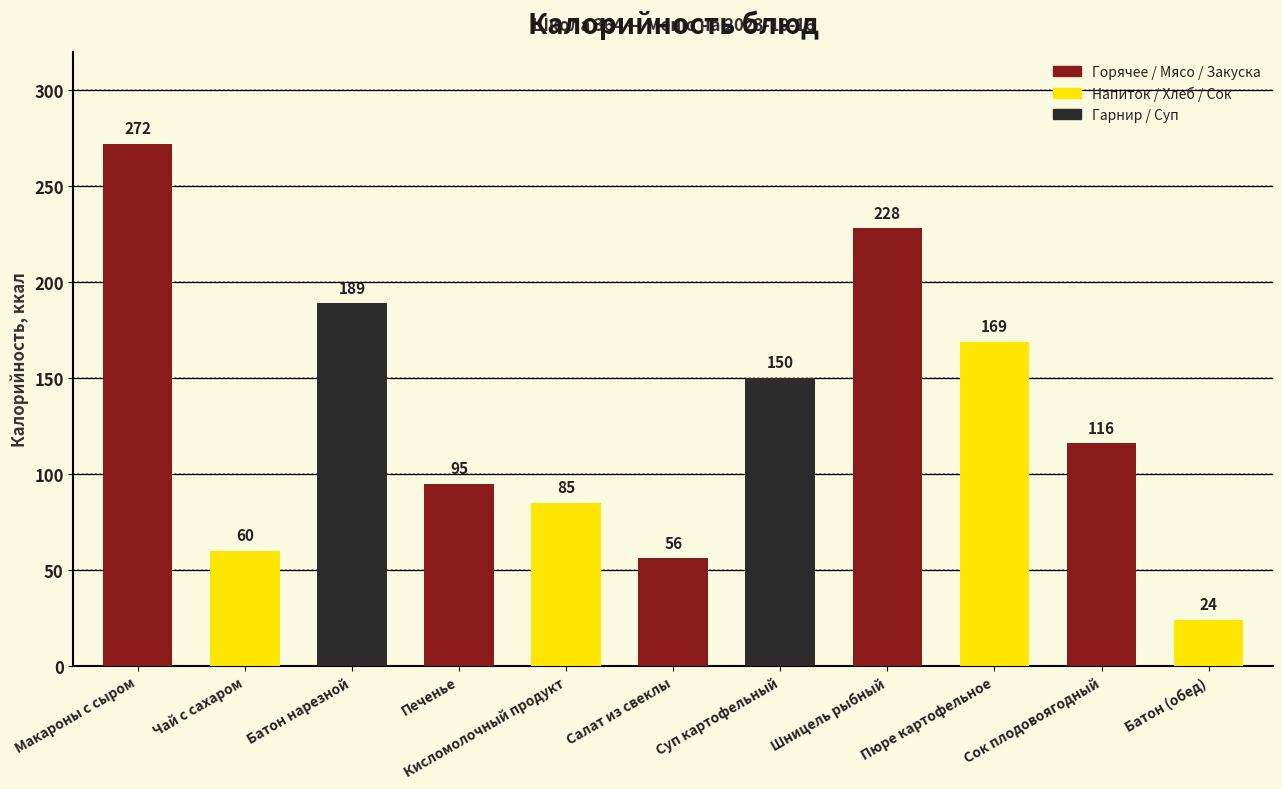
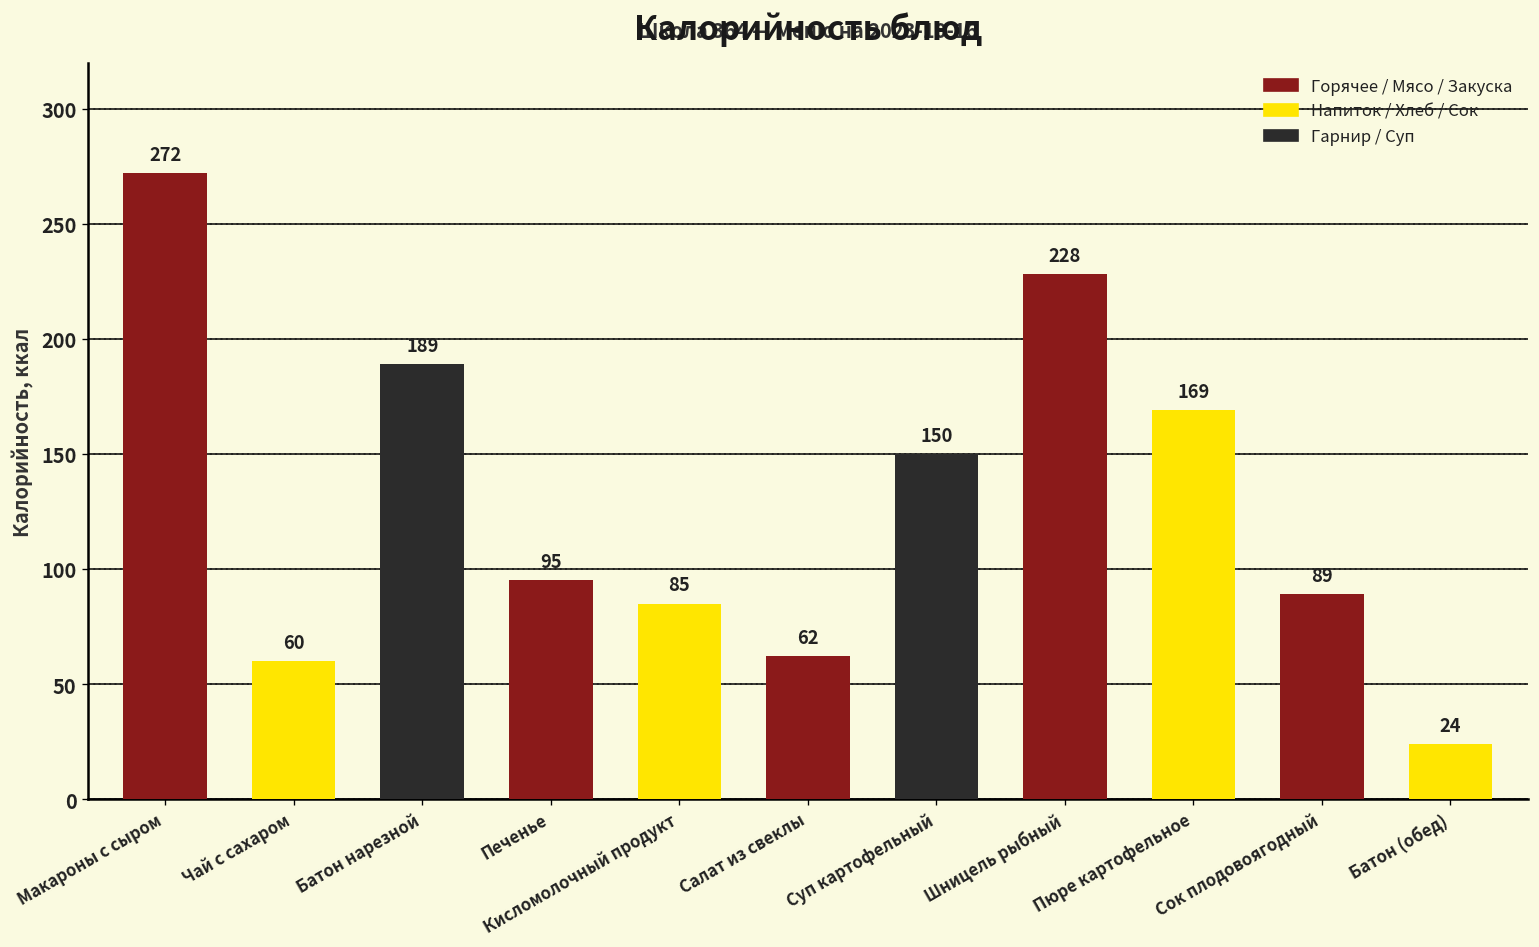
  {
    "Макароны с сыром": 272,
    "Чай с сахаром": 60,
    "Батон нарезной": 189,
    "Печенье": 95,
    "Кисломолочный продукт": 85,
-   "Салат из свеклы": 56,
+   "Салат из свеклы": 62,
    "Суп картофельный": 150,
    "Шницель рыбный": 228,
    "Пюре картофельное": 169,
-   "Сок плодовоягодный": 116,
+   "Сок плодовоягодный": 89,
    "Батон (обед)": 24
  }
